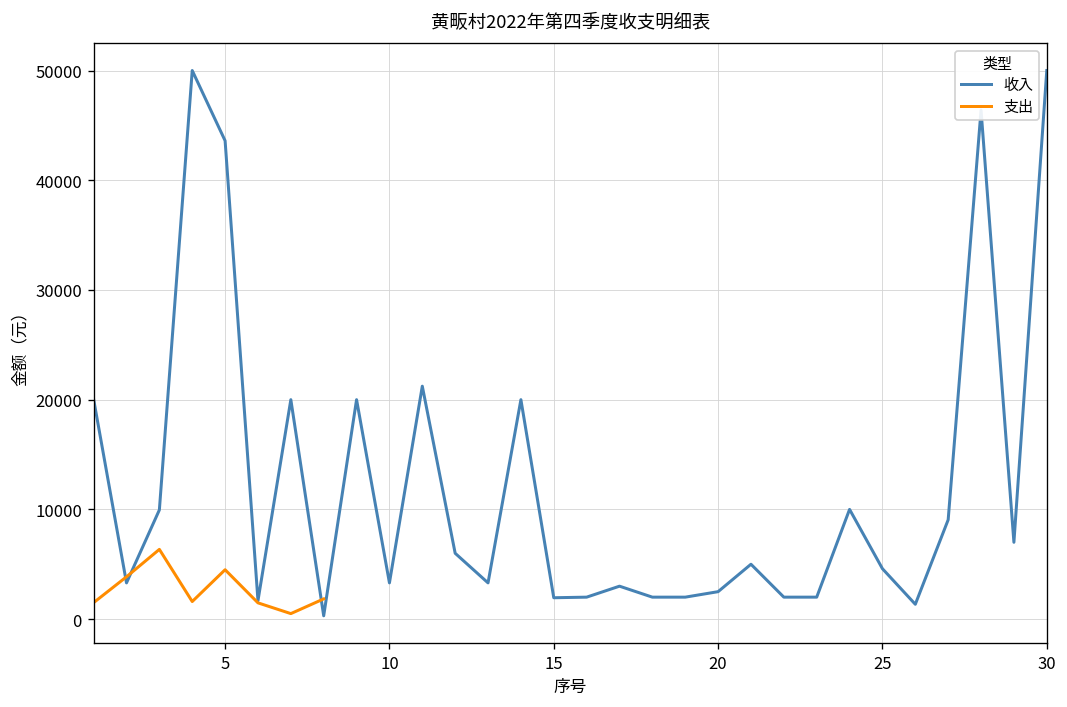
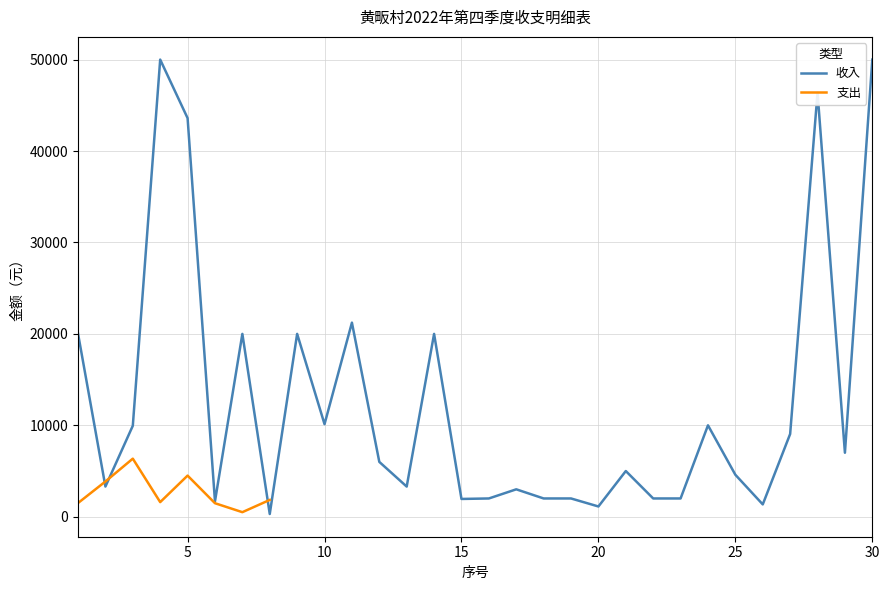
  {
    "收入": {
      "5": 44000,
-     "10": 3000,
+     "10": 10000,
      "15": 2000,
-     "20": 3000,
+     "20": 1000,
      "25": 5000,
      "30": 50000
    },
    "支出": {
      "5": 5000
    }
  }
